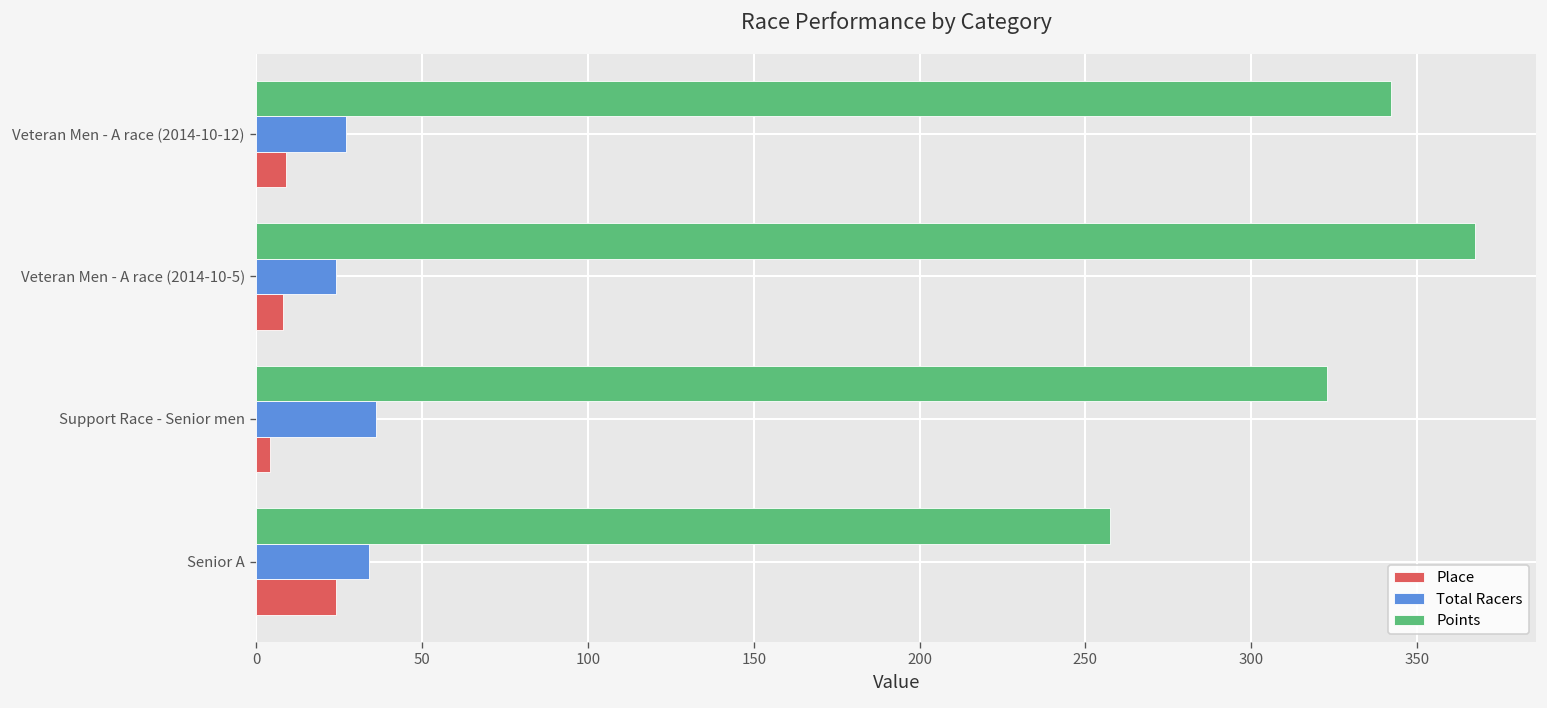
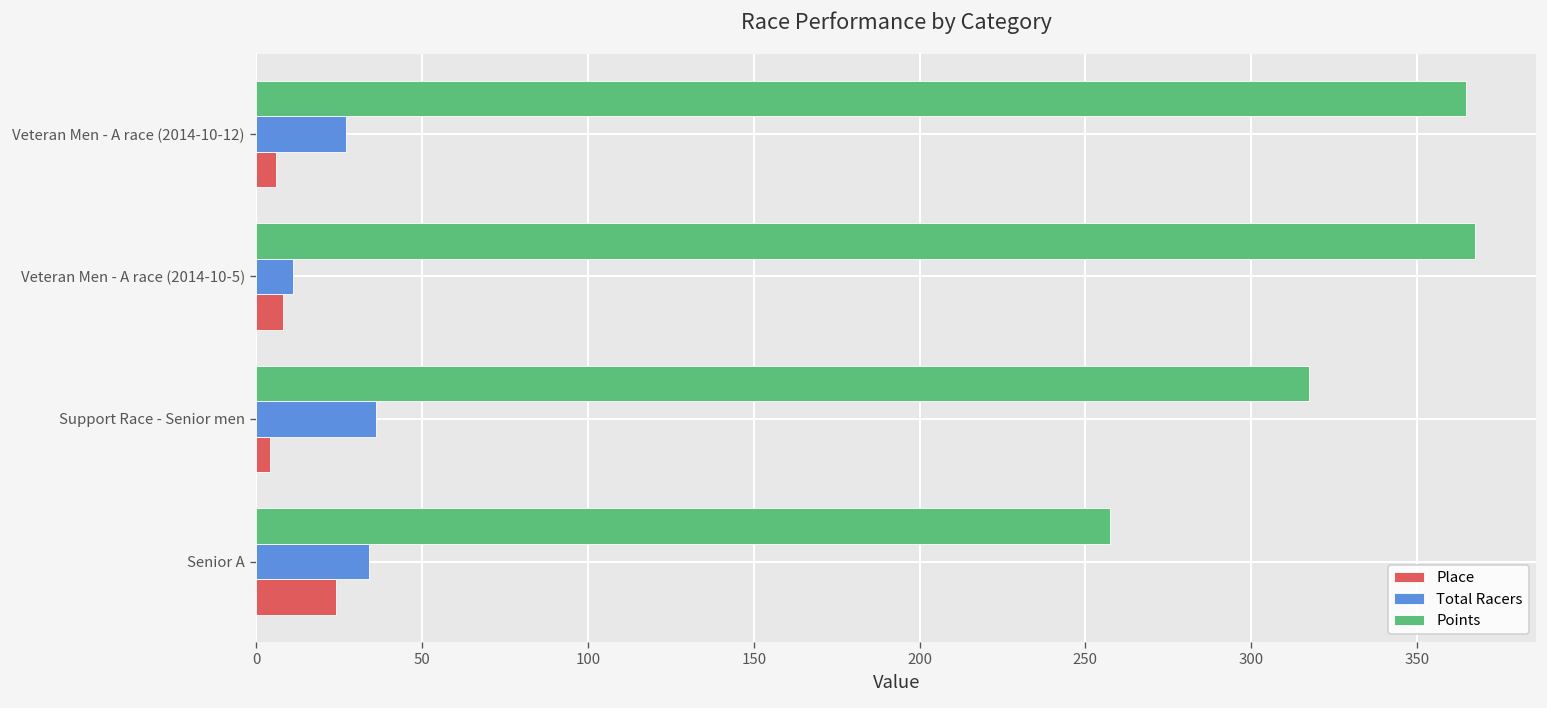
  {
    "Place": {
-     "Veteran Men - A race (2014-10-12)": 9,
+     "Veteran Men - A race (2014-10-12)": 6,
      "Veteran Men - A race (2014-10-5)": 8,
      "Support Race - Senior men": 4,
      "Senior A": 24
    },
    "Total Racers": {
      "Veteran Men - A race (2014-10-12)": 27,
-     "Veteran Men - A race (2014-10-5)": 24,
+     "Veteran Men - A race (2014-10-5)": 11,
      "Support Race - Senior men": 36,
      "Senior A": 34
    },
    "Points": {
-     "Veteran Men - A race (2014-10-12)": 342,
+     "Veteran Men - A race (2014-10-12)": 365,
      "Veteran Men - A race (2014-10-5)": 368,
-     "Support Race - Senior men": 323,
+     "Support Race - Senior men": 317,
      "Senior A": 258
    }
  }
